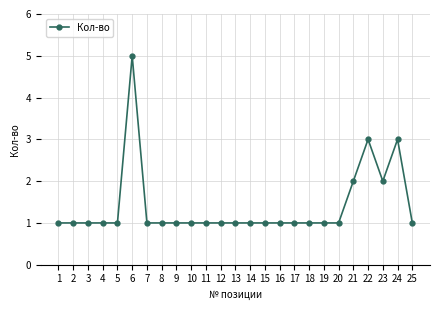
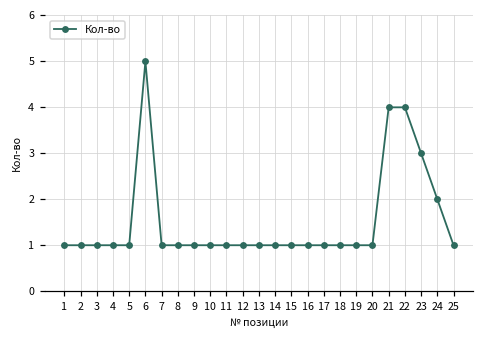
  {
    "1": 1,
    "2": 1,
    "3": 1,
    "4": 1,
    "5": 1,
    "6": 5,
    "7": 1,
    "8": 1,
    "9": 1,
    "10": 1,
    "11": 1,
    "12": 1,
    "13": 1,
    "14": 1,
    "15": 1,
    "16": 1,
    "17": 1,
    "18": 1,
    "19": 1,
    "20": 1,
-   "21": 2,
-   "22": 3,
-   "23": 2,
-   "24": 3,
+   "21": 4,
+   "22": 4,
+   "23": 3,
+   "24": 2,
    "25": 1
  }
